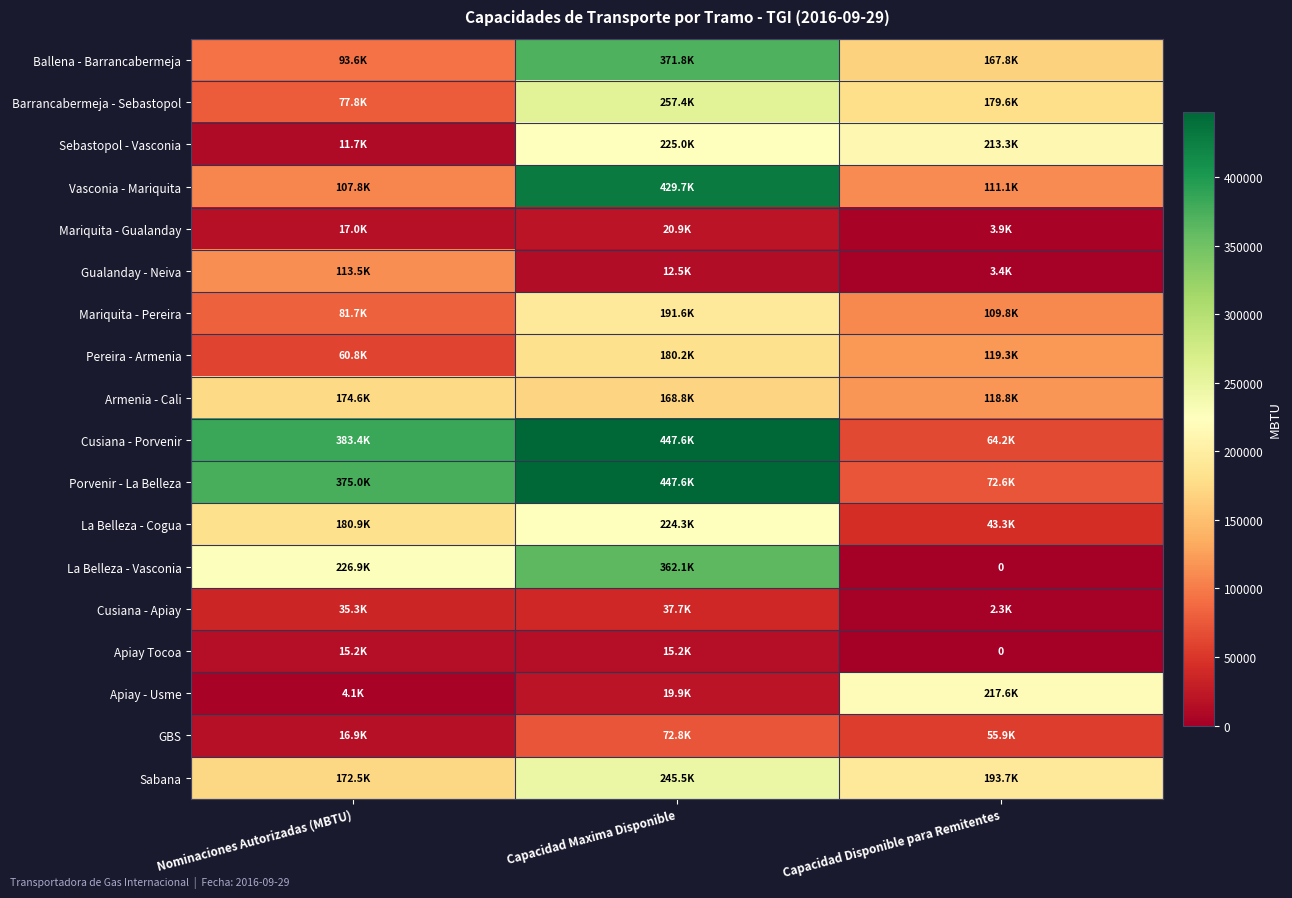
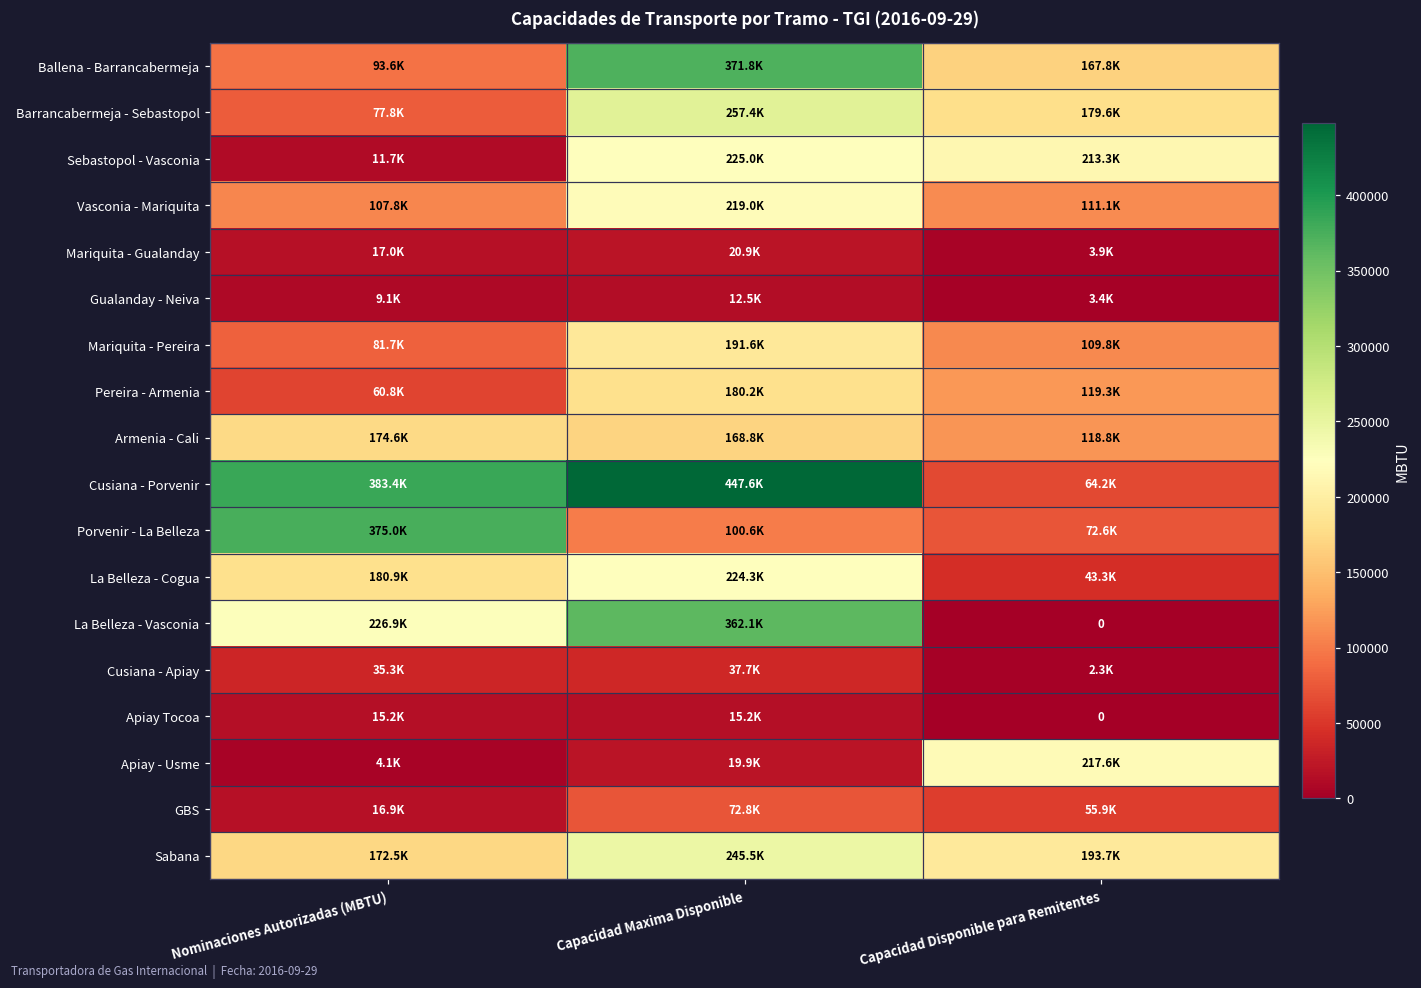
  {
    "Ballena - Barrancabermeja": {
      "Nominaciones Autorizadas (MBTU)": "93.6K",
      "Capacidad Maxima Disponible": "371.8K",
      "Capacidad Disponible para Remitentes": "167.8K"
    },
    "Barrancabermeja - Sebastopol": {
      "Nominaciones Autorizadas (MBTU)": "77.8K",
      "Capacidad Maxima Disponible": "257.4K",
      "Capacidad Disponible para Remitentes": "179.6K"
    },
    "Sebastopol - Vasconia": {
      "Nominaciones Autorizadas (MBTU)": "11.7K",
      "Capacidad Maxima Disponible": "225.0K",
      "Capacidad Disponible para Remitentes": "213.3K"
    },
    "Vasconia - Mariquita": {
      "Nominaciones Autorizadas (MBTU)": "107.8K",
-     "Capacidad Maxima Disponible": "429.7K",
+     "Capacidad Maxima Disponible": "219.0K",
      "Capacidad Disponible para Remitentes": "111.1K"
    },
    "Mariquita - Gualanday": {
      "Nominaciones Autorizadas (MBTU)": "17.0K",
      "Capacidad Maxima Disponible": "20.9K",
      "Capacidad Disponible para Remitentes": "3.9K"
    },
    "Gualanday - Neiva": {
-     "Nominaciones Autorizadas (MBTU)": "113.5K",
+     "Nominaciones Autorizadas (MBTU)": "9.1K",
      "Capacidad Maxima Disponible": "12.5K",
      "Capacidad Disponible para Remitentes": "3.4K"
    },
    "Mariquita - Pereira": {
      "Nominaciones Autorizadas (MBTU)": "81.7K",
      "Capacidad Maxima Disponible": "191.6K",
      "Capacidad Disponible para Remitentes": "109.8K"
    },
    "Pereira - Armenia": {
      "Nominaciones Autorizadas (MBTU)": "60.8K",
      "Capacidad Maxima Disponible": "180.2K",
      "Capacidad Disponible para Remitentes": "119.3K"
    },
    "Armenia - Cali": {
      "Nominaciones Autorizadas (MBTU)": "174.6K",
      "Capacidad Maxima Disponible": "168.8K",
      "Capacidad Disponible para Remitentes": "118.8K"
    },
    "Cusiana - Porvenir": {
      "Nominaciones Autorizadas (MBTU)": "383.4K",
      "Capacidad Maxima Disponible": "447.6K",
      "Capacidad Disponible para Remitentes": "64.2K"
    },
    "Porvenir - La Belleza": {
      "Nominaciones Autorizadas (MBTU)": "375.0K",
-     "Capacidad Maxima Disponible": "447.6K",
+     "Capacidad Maxima Disponible": "100.6K",
      "Capacidad Disponible para Remitentes": "72.6K"
    },
    "La Belleza - Cogua": {
      "Nominaciones Autorizadas (MBTU)": "180.9K",
      "Capacidad Maxima Disponible": "224.3K",
      "Capacidad Disponible para Remitentes": "43.3K"
    },
    "La Belleza - Vasconia": {
      "Nominaciones Autorizadas (MBTU)": "226.9K",
      "Capacidad Maxima Disponible": "362.1K",
      "Capacidad Disponible para Remitentes": "0"
    },
    "Cusiana - Apiay": {
      "Nominaciones Autorizadas (MBTU)": "35.3K",
      "Capacidad Maxima Disponible": "37.7K",
      "Capacidad Disponible para Remitentes": "2.3K"
    },
    "Apiay Tocoa": {
      "Nominaciones Autorizadas (MBTU)": "15.2K",
      "Capacidad Maxima Disponible": "15.2K",
      "Capacidad Disponible para Remitentes": "0"
    },
    "Apiay - Usme": {
      "Nominaciones Autorizadas (MBTU)": "4.1K",
      "Capacidad Maxima Disponible": "19.9K",
      "Capacidad Disponible para Remitentes": "217.6K"
    },
    "GBS": {
      "Nominaciones Autorizadas (MBTU)": "16.9K",
      "Capacidad Maxima Disponible": "72.8K",
      "Capacidad Disponible para Remitentes": "55.9K"
    },
    "Sabana": {
      "Nominaciones Autorizadas (MBTU)": "172.5K",
      "Capacidad Maxima Disponible": "245.5K",
      "Capacidad Disponible para Remitentes": "193.7K"
    }
  }
